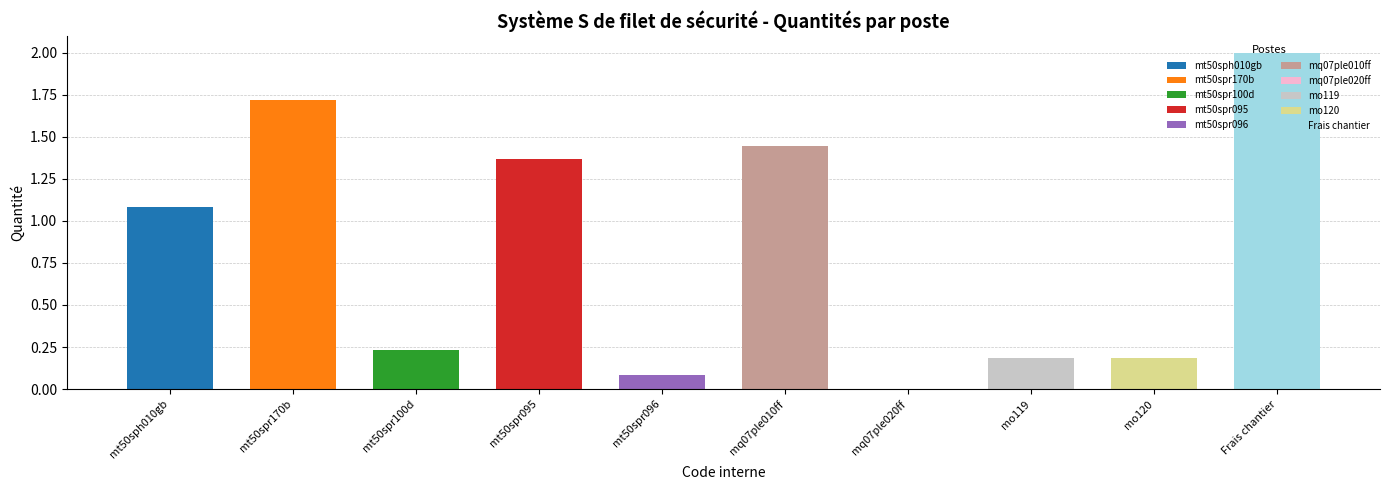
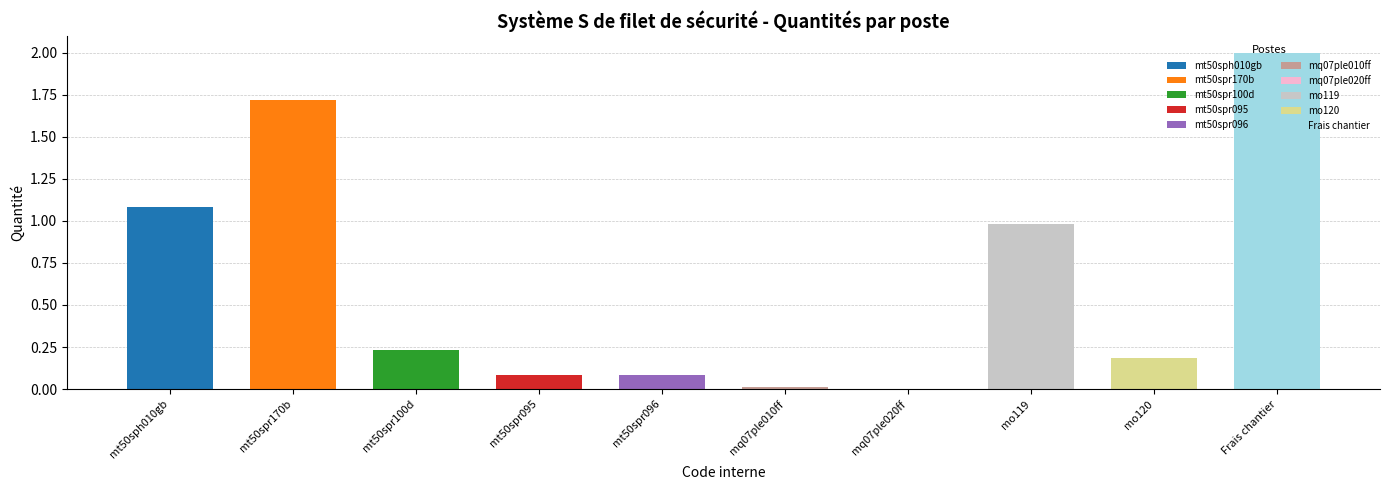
  {
    "mt50sph010gb": 1.08,
    "mt50spr170b": 1.72,
    "mt50spr100d": 0.23,
-   "mt50spr095": 1.37,
+   "mt50spr095": 0.09,
    "mt50spr096": 0.09,
-   "mq07ple010ff": 1.44,
-   "mo119": 0.18,
+   "mq07ple010ff": 0.01,
+   "mo119": 0.98,
    "mo120": 0.18,
    "Frais chantier": 2.00
  }
